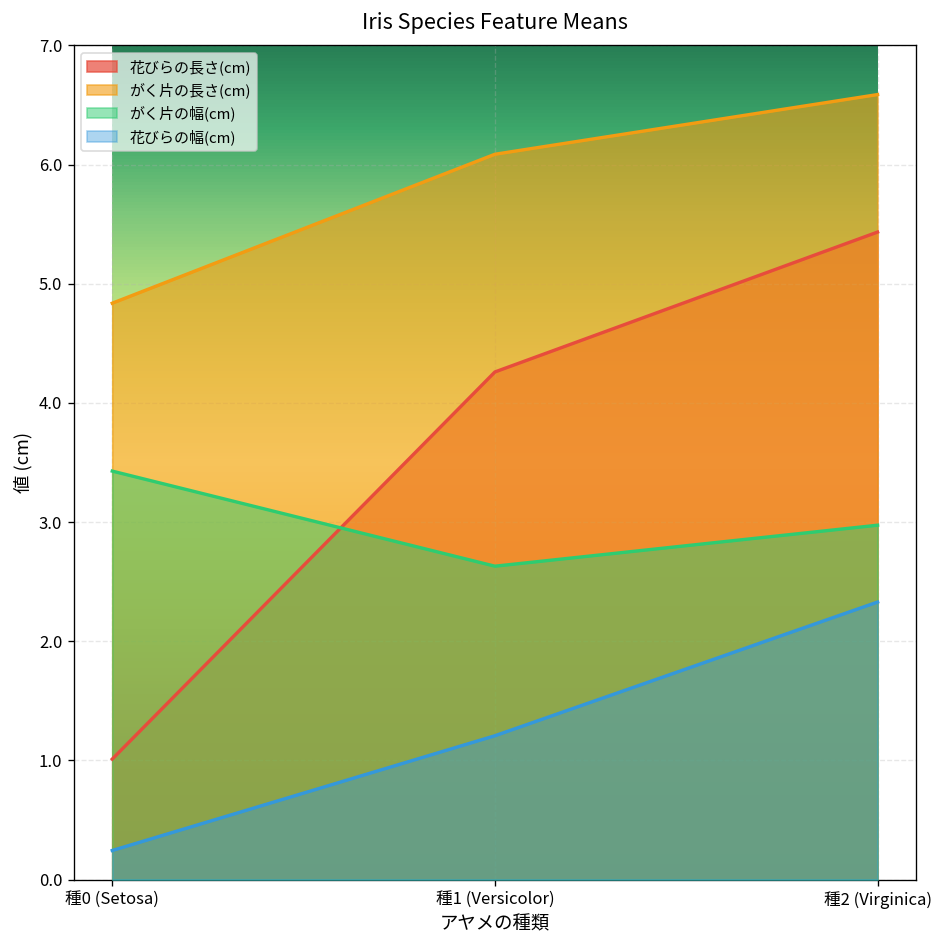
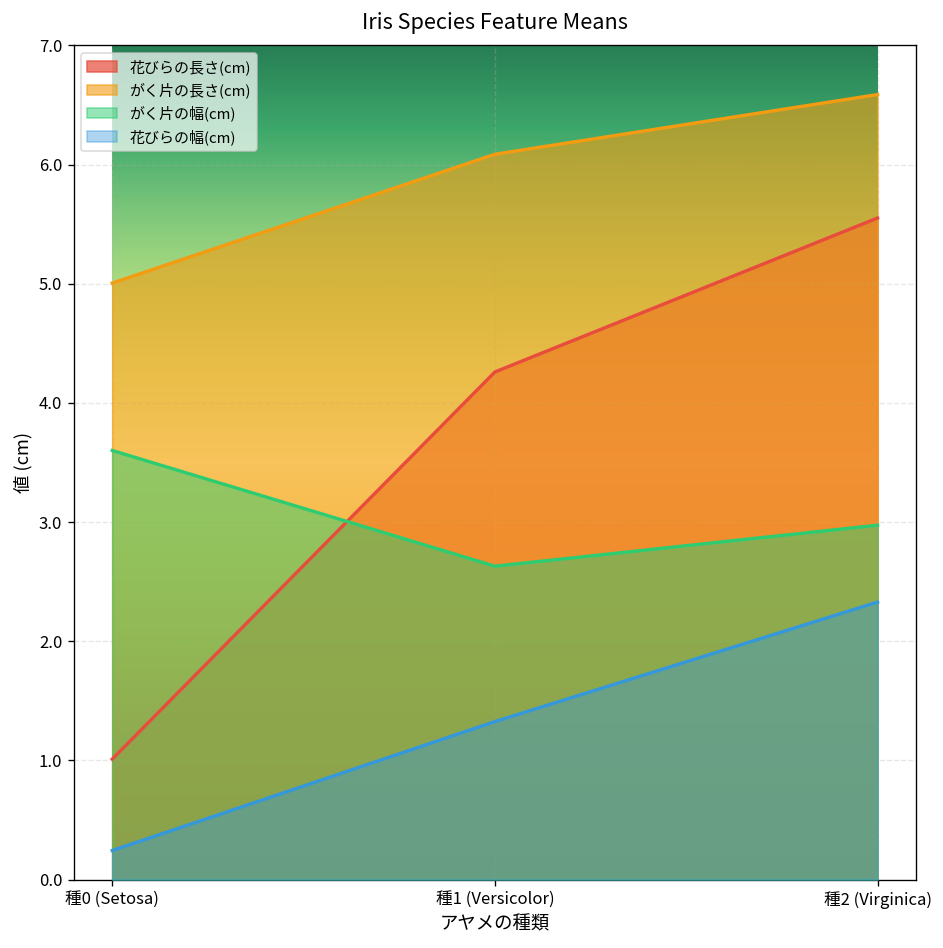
  {
    "花びらの長さ(cm)": {
      "種0 (Setosa)": 1.0,
      "種1 (Versicolor)": 4.3,
-     "種2 (Virginica)": 5.4
+     "種2 (Virginica)": 5.6
    },
    "がく片の長さ(cm)": {
-     "種0 (Setosa)": 4.8,
+     "種0 (Setosa)": 5.0,
      "種1 (Versicolor)": 6.1,
      "種2 (Virginica)": 6.6
    },
    "がく片の幅(cm)": {
-     "種0 (Setosa)": 3.4,
+     "種0 (Setosa)": 3.6,
      "種1 (Versicolor)": 2.6,
      "種2 (Virginica)": 3.0
    },
    "花びらの幅(cm)": {
      "種0 (Setosa)": 0.2,
-     "種1 (Versicolor)": 1.2,
+     "種1 (Versicolor)": 1.3,
      "種2 (Virginica)": 2.3
    }
  }
